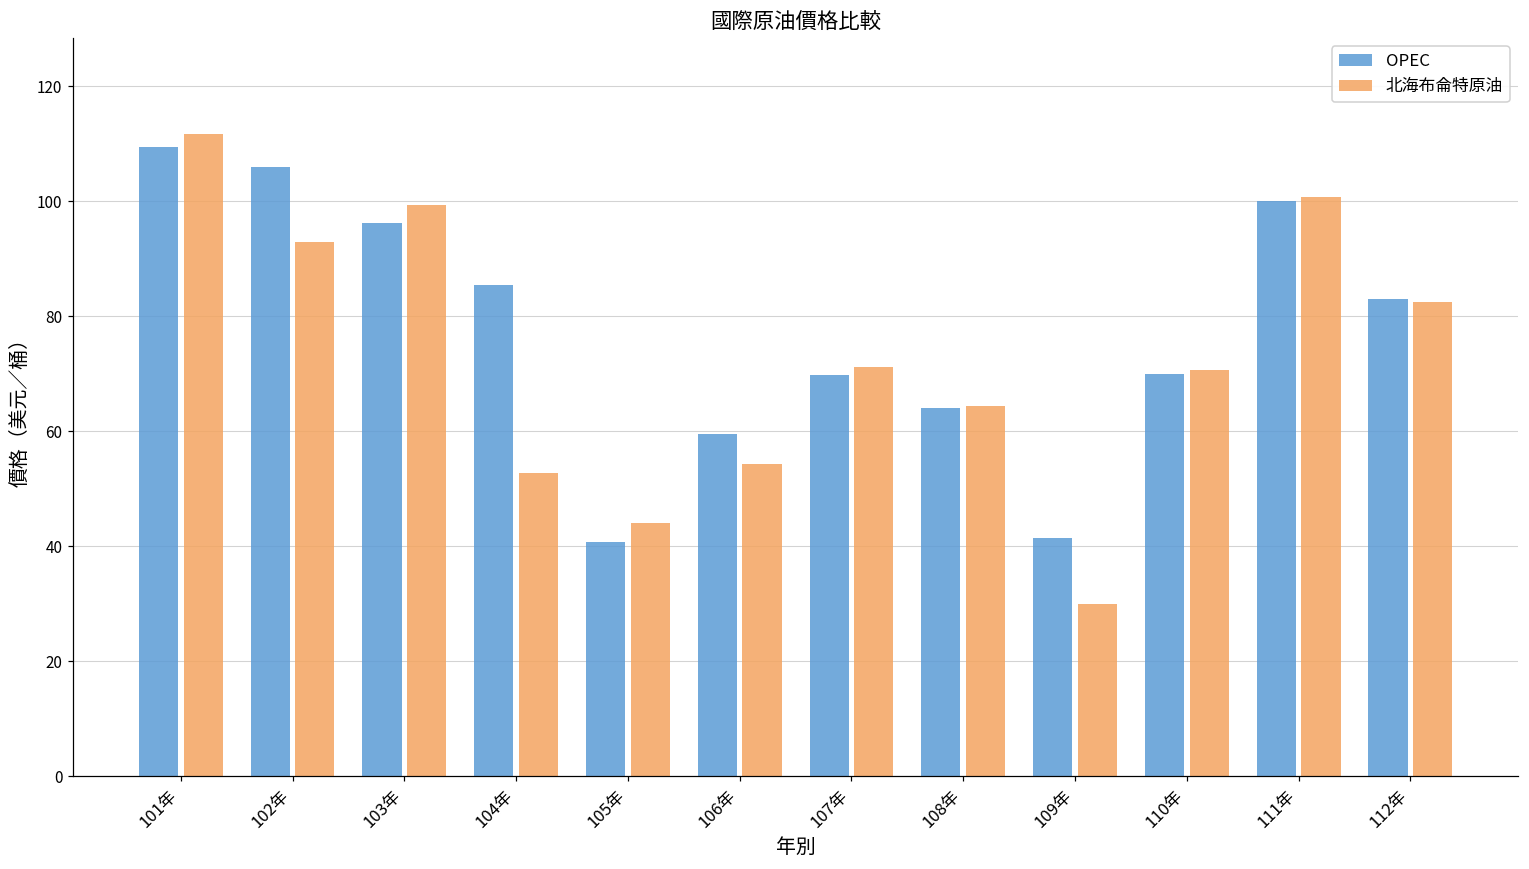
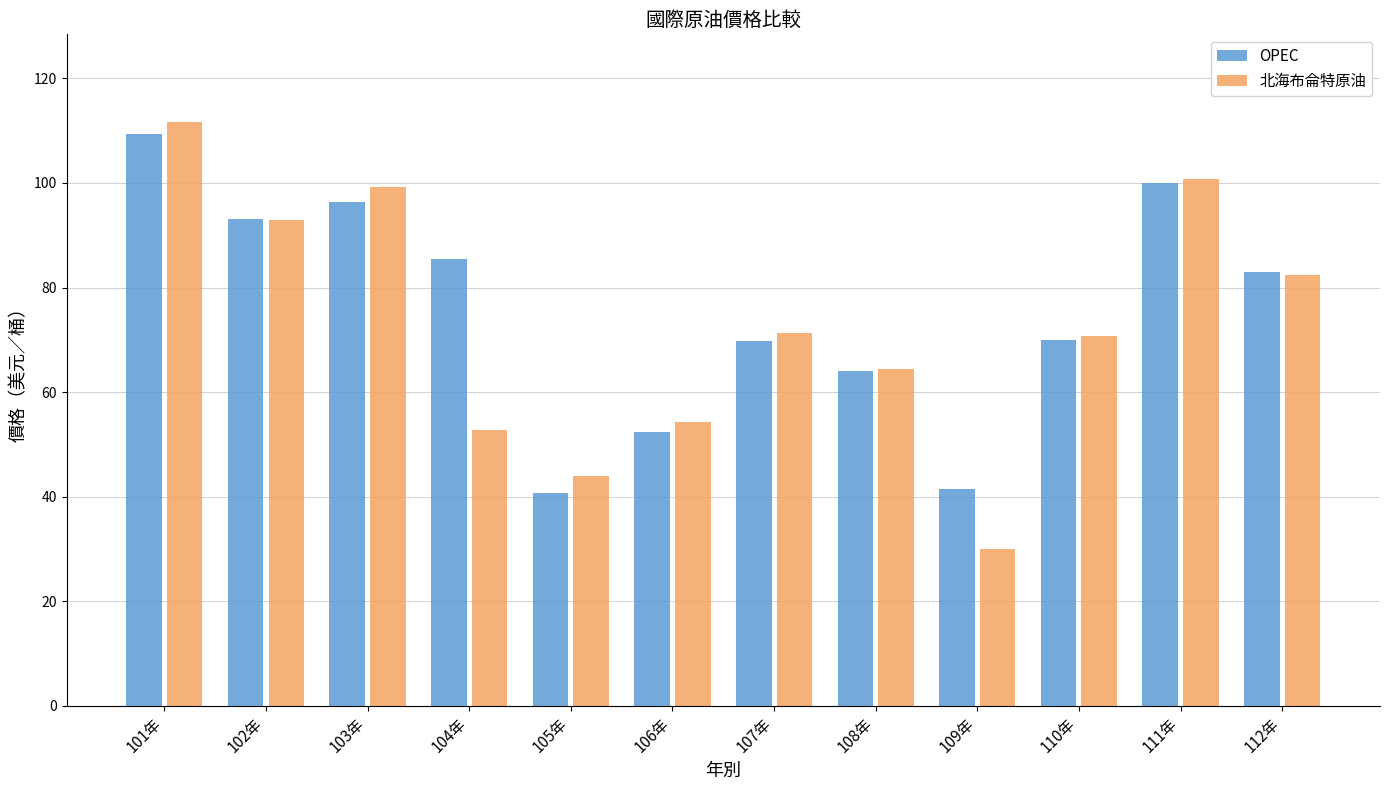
  {
    "OPEC": {
      "101年": 109,
-     "102年": 106,
+     "102年": 93,
      "103年": 96,
      "104年": 85,
      "105年": 41,
-     "106年": 60,
+     "106年": 52,
      "107年": 70,
      "108年": 64,
      "109年": 41,
      "110年": 70,
      "111年": 100,
      "112年": 83
    },
    "北海布侖特原油": {
      "101年": 112,
      "102年": 93,
      "103年": 99,
      "104年": 53,
      "105年": 44,
      "106年": 54,
      "107年": 71,
      "108年": 64,
      "109年": 30,
      "110年": 71,
      "111年": 101,
      "112年": 82
    }
  }
